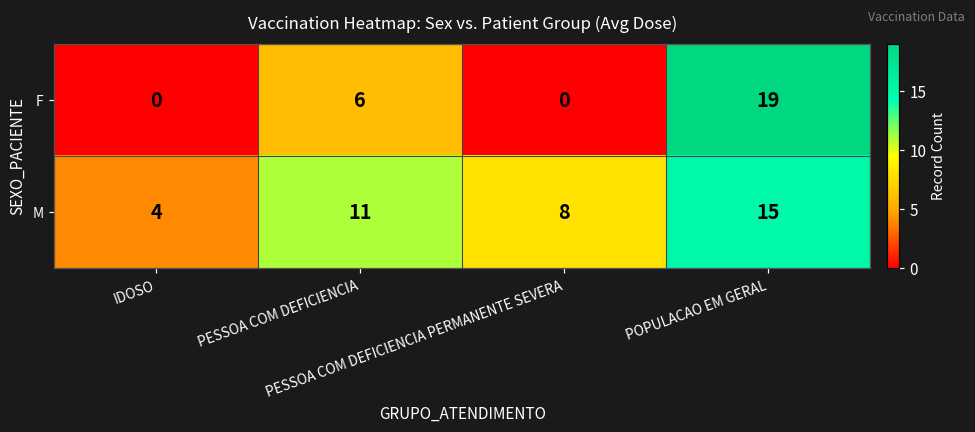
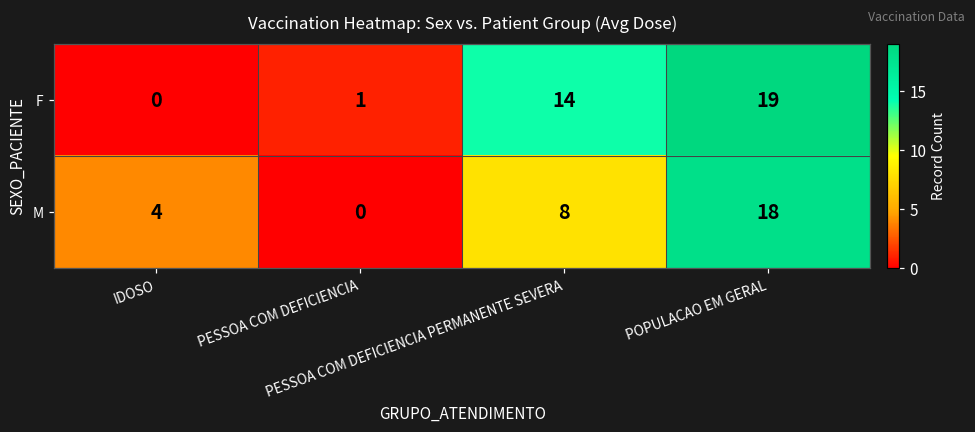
  {
    "F": {
      "IDOSO": 0,
-     "PESSOA COM DEFICIENCIA": 6,
-     "PESSOA COM DEFICIENCIA PERMANENTE SEVERA": 0,
+     "PESSOA COM DEFICIENCIA": 1,
+     "PESSOA COM DEFICIENCIA PERMANENTE SEVERA": 14,
      "POPULACAO EM GERAL": 19
    },
    "M": {
      "IDOSO": 4,
-     "PESSOA COM DEFICIENCIA": 11,
+     "PESSOA COM DEFICIENCIA": 0,
      "PESSOA COM DEFICIENCIA PERMANENTE SEVERA": 8,
-     "POPULACAO EM GERAL": 15
+     "POPULACAO EM GERAL": 18
    }
  }
